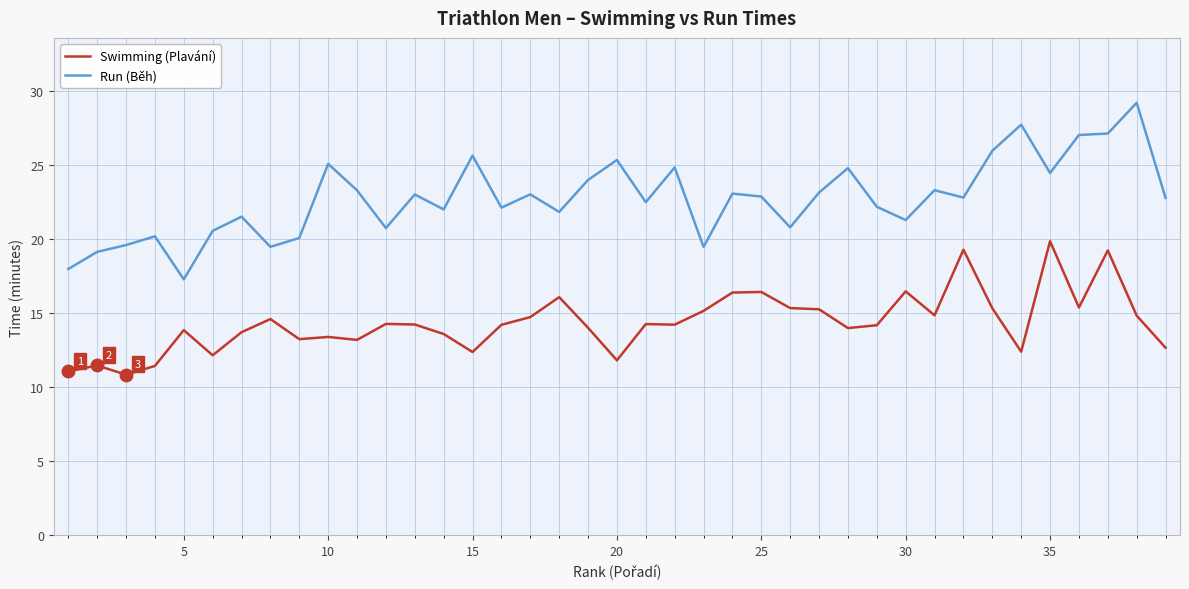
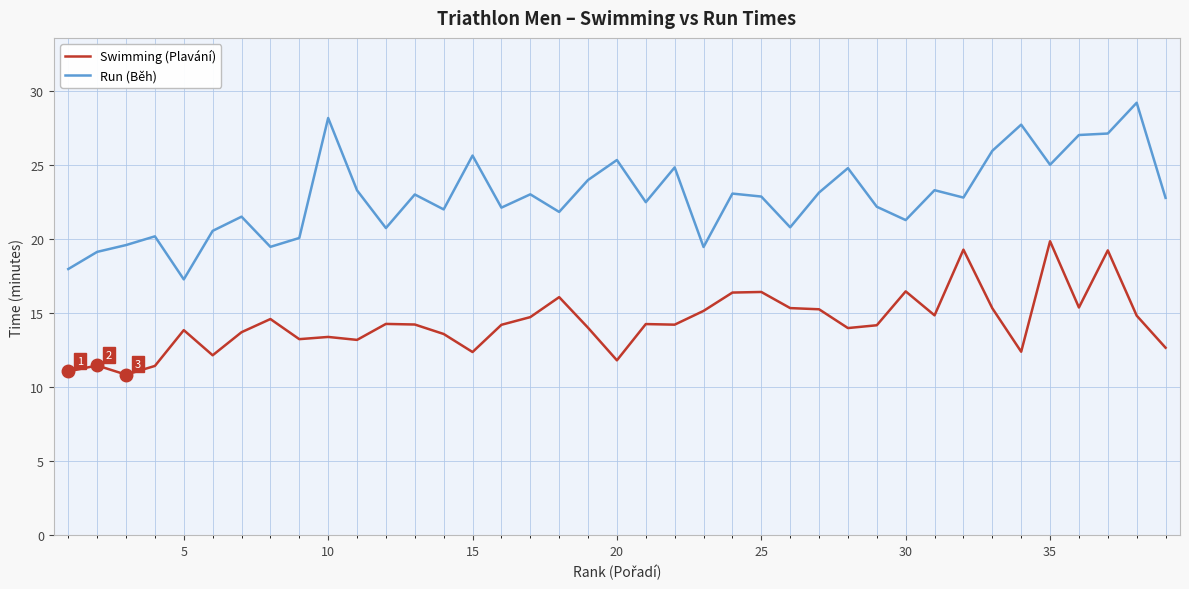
  {
    "Run (Běh)": {
      "5": 17.3,
-     "10": 25.1,
+     "10": 28.2,
      "15": 25.7,
      "20": 25.4,
      "25": 22.9,
      "30": 21.3,
-     "35": 24.5
+     "35": 25.0
    }
  }
